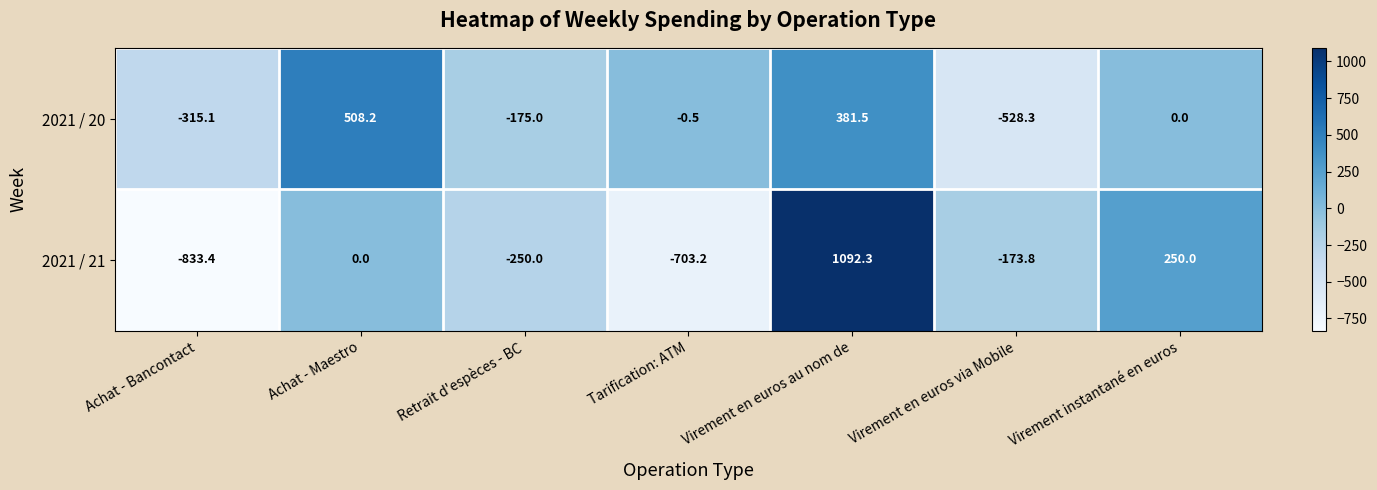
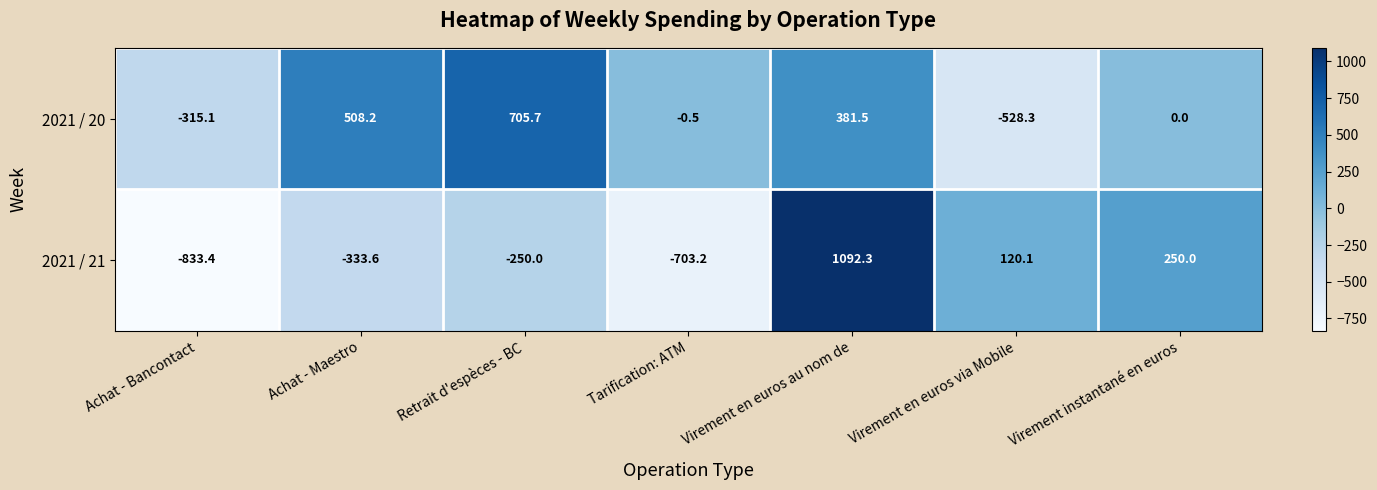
  {
    "2021 / 20": {
      "Achat - Bancontact": -315.1,
      "Achat - Maestro": 508.2,
-     "Retrait d'espèces - BC": -175.0,
+     "Retrait d'espèces - BC": 705.7,
      "Tarification: ATM": -0.5,
      "Virement en euros au nom de": 381.5,
      "Virement en euros via Mobile": -528.3,
      "Virement instantané en euros": 0.0
    },
    "2021 / 21": {
      "Achat - Bancontact": -833.4,
-     "Achat - Maestro": 0.0,
+     "Achat - Maestro": -333.6,
      "Retrait d'espèces - BC": -250.0,
      "Tarification: ATM": -703.2,
      "Virement en euros au nom de": 1092.3,
-     "Virement en euros via Mobile": -173.8,
+     "Virement en euros via Mobile": 120.1,
      "Virement instantané en euros": 250.0
    }
  }
